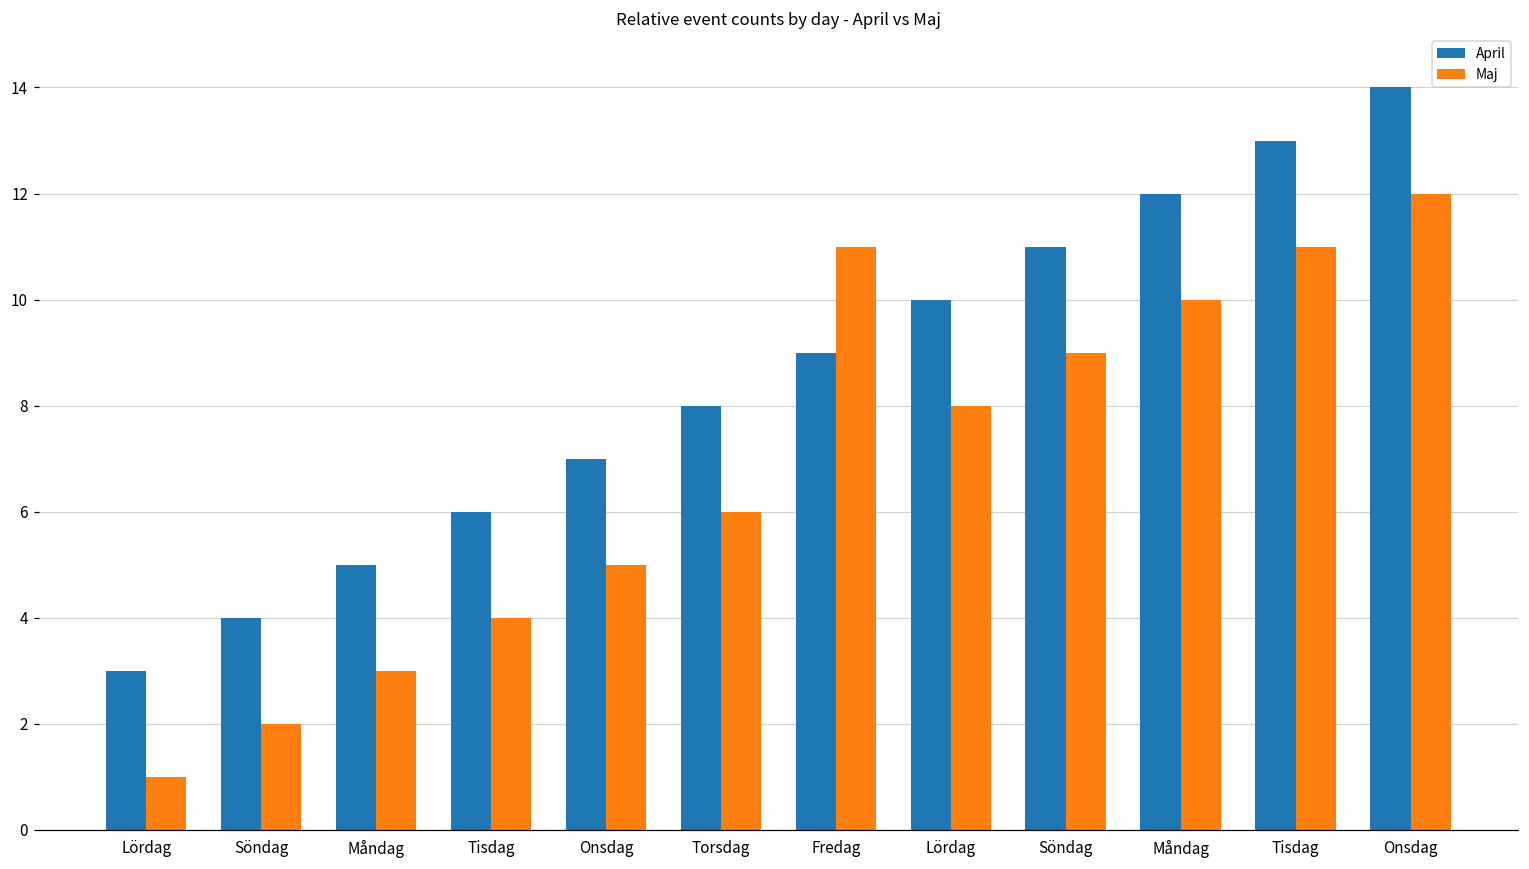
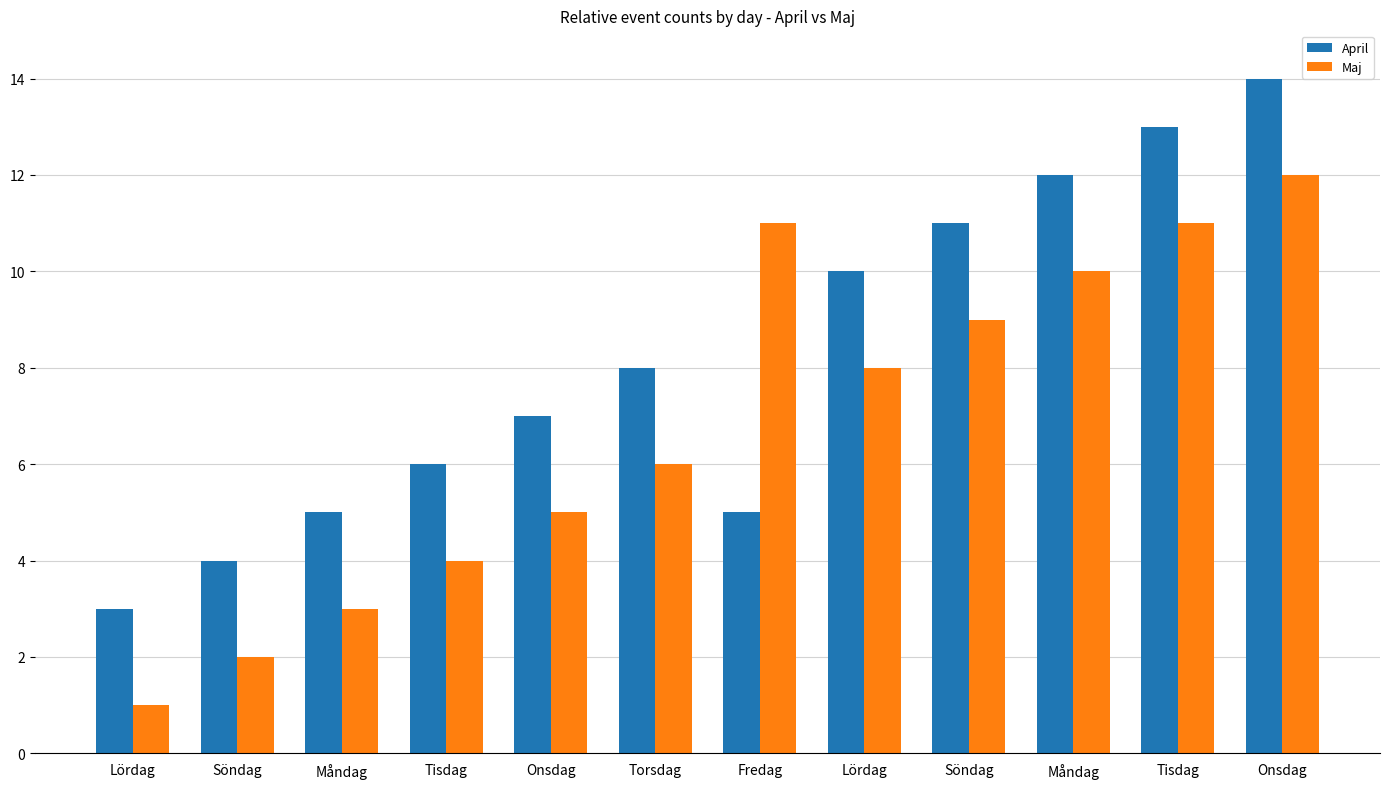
  {
    "April": {
      "Torsdag": 8,
-     "Fredag": 9
+     "Fredag": 5
    },
    "Maj": {
      "Torsdag": 6,
      "Fredag": 11
    }
  }
